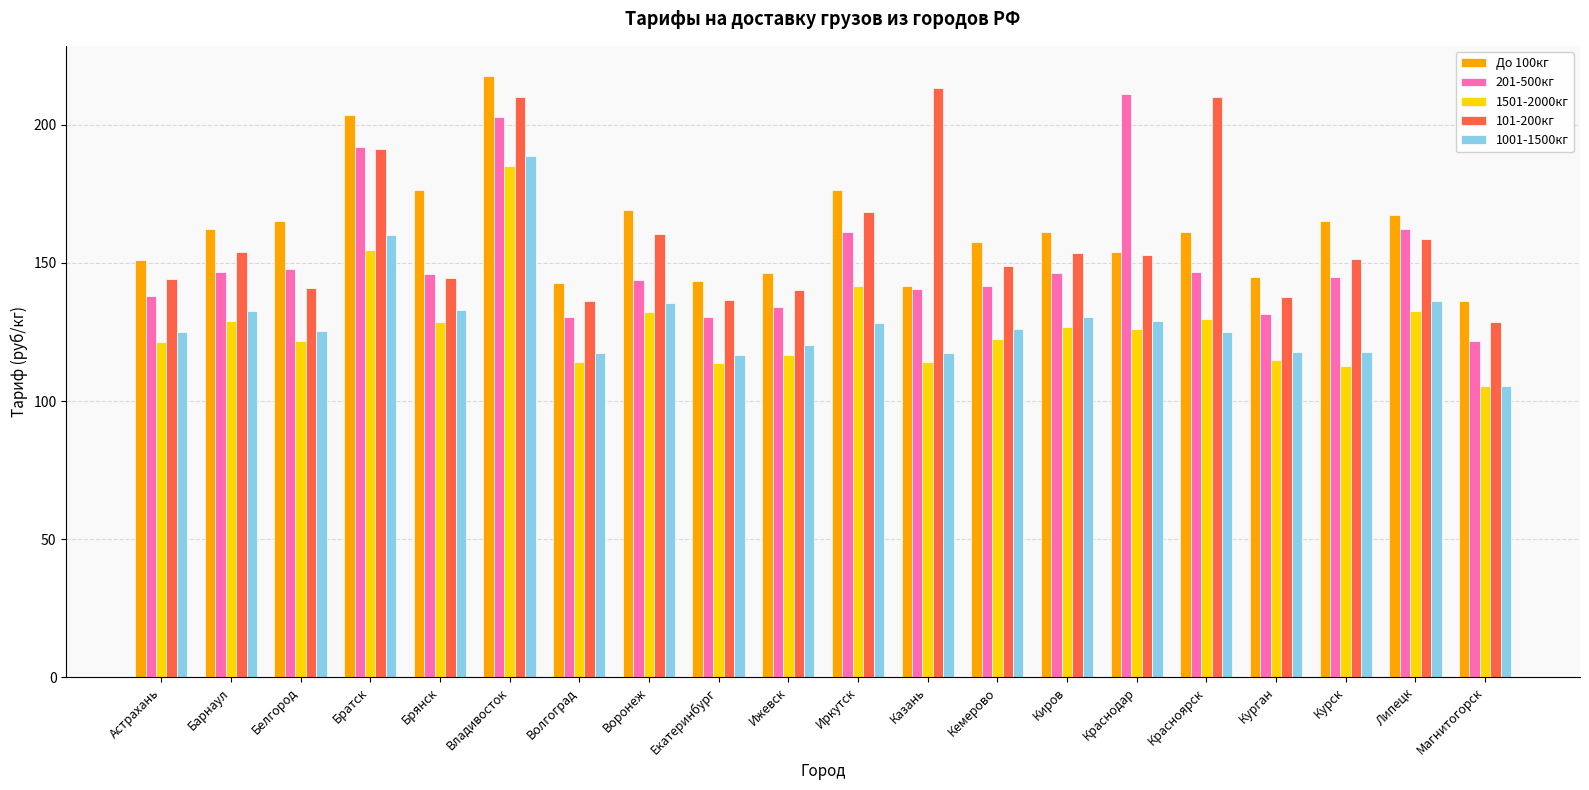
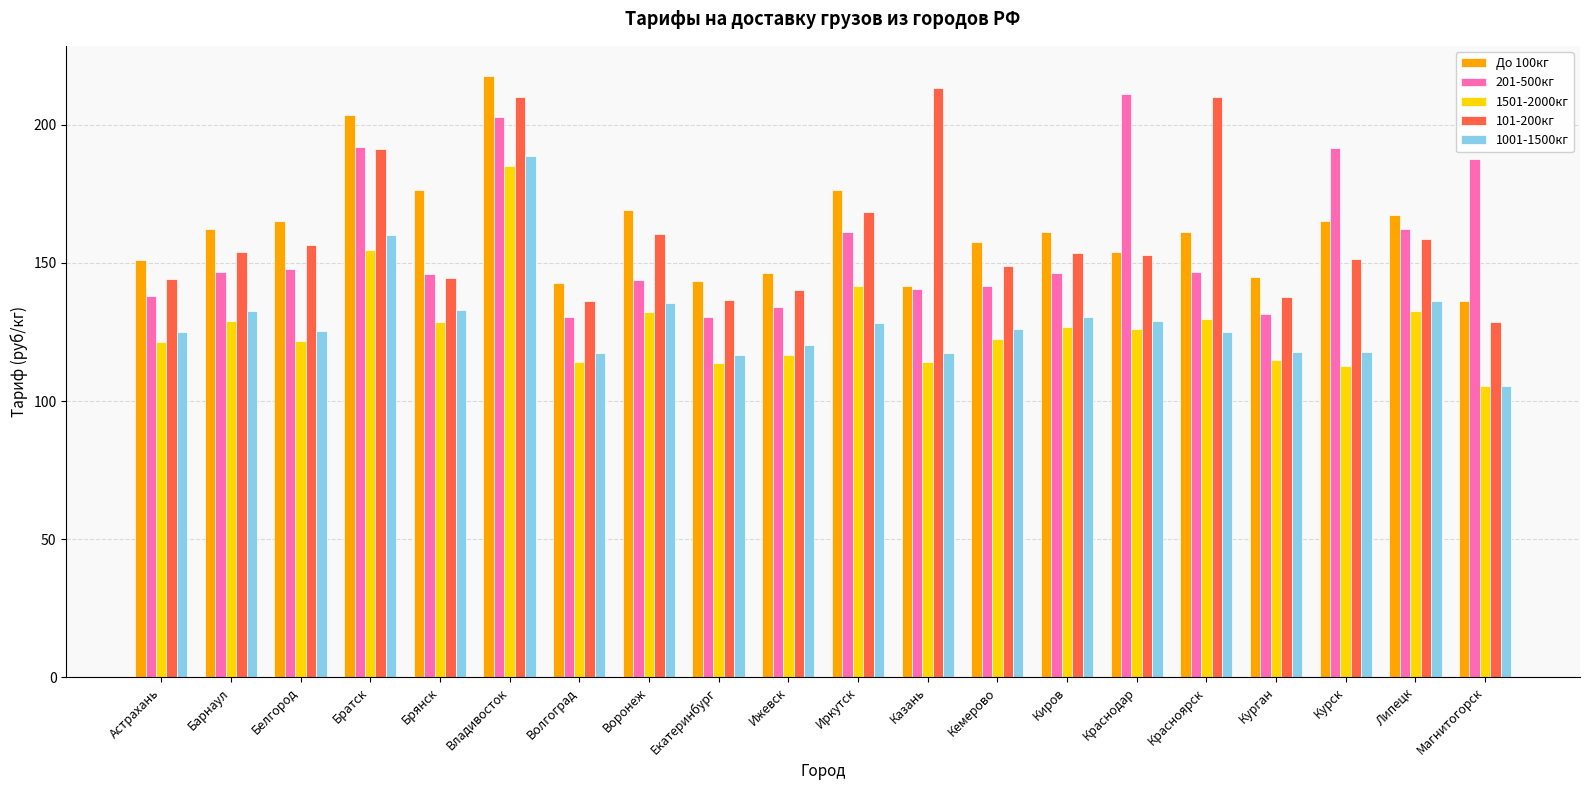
  {
    "201-500кг": {
      "Астрахань": 138,
      "Барнаул": 147,
      "Белгород": 148,
      "Братск": 192,
      "Брянск": 146,
      "Владивосток": 203,
      "Волгоград": 131,
      "Воронеж": 144,
      "Екатеринбург": 131,
      "Ижевск": 134,
      "Иркутск": 161,
      "Казань": 140,
      "Кемерово": 142,
      "Киров": 146,
      "Краснодар": 211,
      "Красноярск": 147,
      "Курган": 132,
-     "Курск": 145,
+     "Курск": 192,
      "Липецк": 162,
-     "Магнитогорск": 122
+     "Магнитогорск": 188
    },
    "101-200кг": {
      "Астрахань": 144,
      "Барнаул": 154,
-     "Белгород": 141,
+     "Белгород": 157,
      "Братск": 191,
      "Брянск": 145,
      "Владивосток": 210,
      "Волгоград": 136,
      "Воронеж": 161,
      "Екатеринбург": 137,
      "Ижевск": 140,
      "Иркутск": 168,
      "Казань": 214,
      "Кемерово": 149,
      "Киров": 154,
      "Краснодар": 153,
      "Красноярск": 210,
      "Курган": 138,
      "Курск": 152,
      "Липецк": 159,
      "Магнитогорск": 129
    },
    "1001-1500кг": {
      "Астрахань": 125,
      "Барнаул": 133,
      "Белгород": 125,
      "Братск": 160,
      "Брянск": 133,
      "Владивосток": 189,
      "Волгоград": 117,
      "Воронеж": 136,
      "Екатеринбург": 117,
      "Ижевск": 120,
      "Иркутск": 128,
      "Казань": 117,
      "Кемерово": 126,
      "Киров": 131,
      "Краснодар": 129,
      "Красноярск": 125,
      "Курган": 118,
      "Курск": 118,
      "Липецк": 136,
      "Магнитогорск": 105
    }
  }
